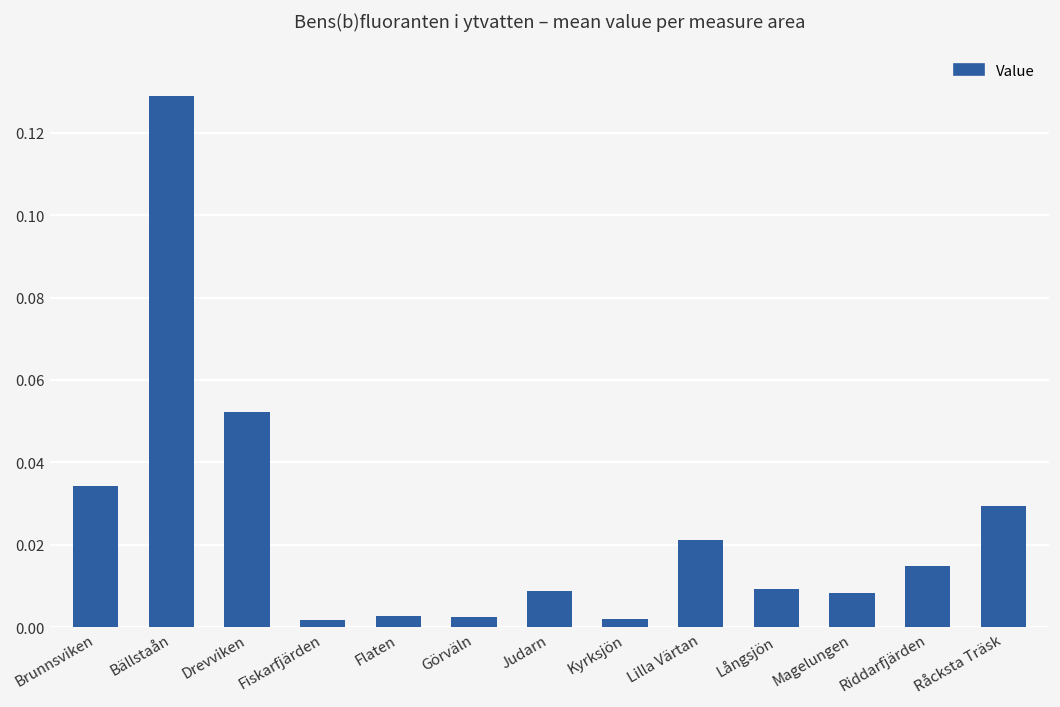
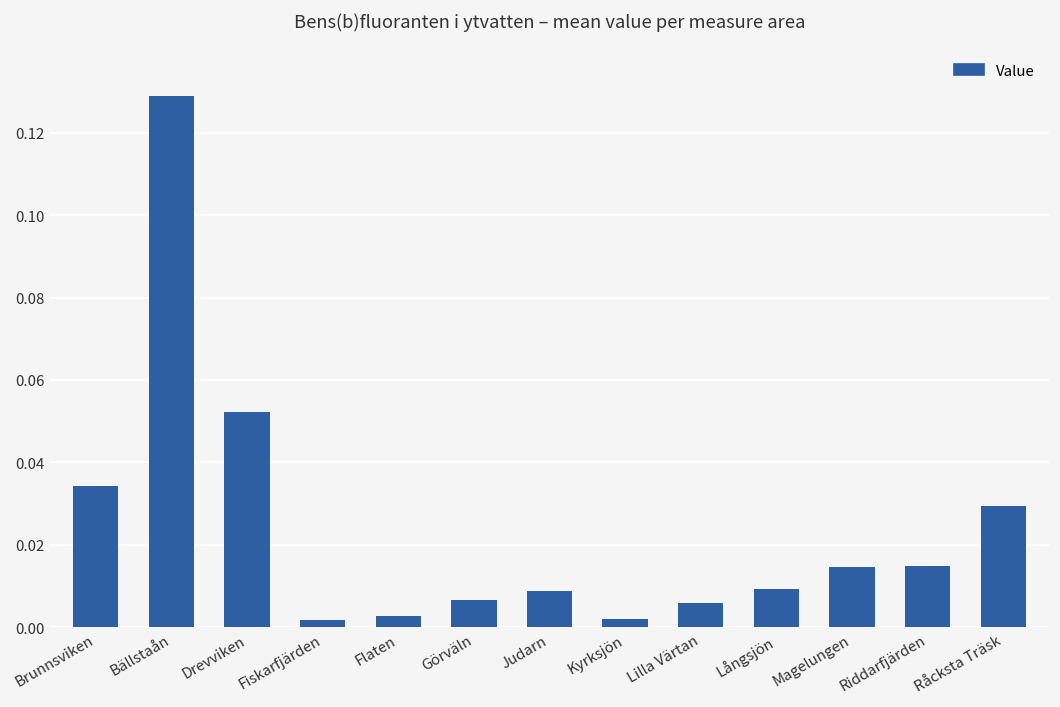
  {
    "Brunnsviken": 0.034,
    "Bällstaån": 0.129,
    "Drevviken": 0.052,
    "Fiskarfjärden": 0.002,
    "Flaten": 0.003,
-   "Görväln": 0.002,
+   "Görväln": 0.007,
    "Judarn": 0.009,
    "Kyrksjön": 0.002,
-   "Lilla Värtan": 0.021,
+   "Lilla Värtan": 0.006,
    "Långsjön": 0.009,
-   "Magelungen": 0.008,
+   "Magelungen": 0.015,
    "Riddarfjärden": 0.015,
    "Råcksta Träsk": 0.030
  }
